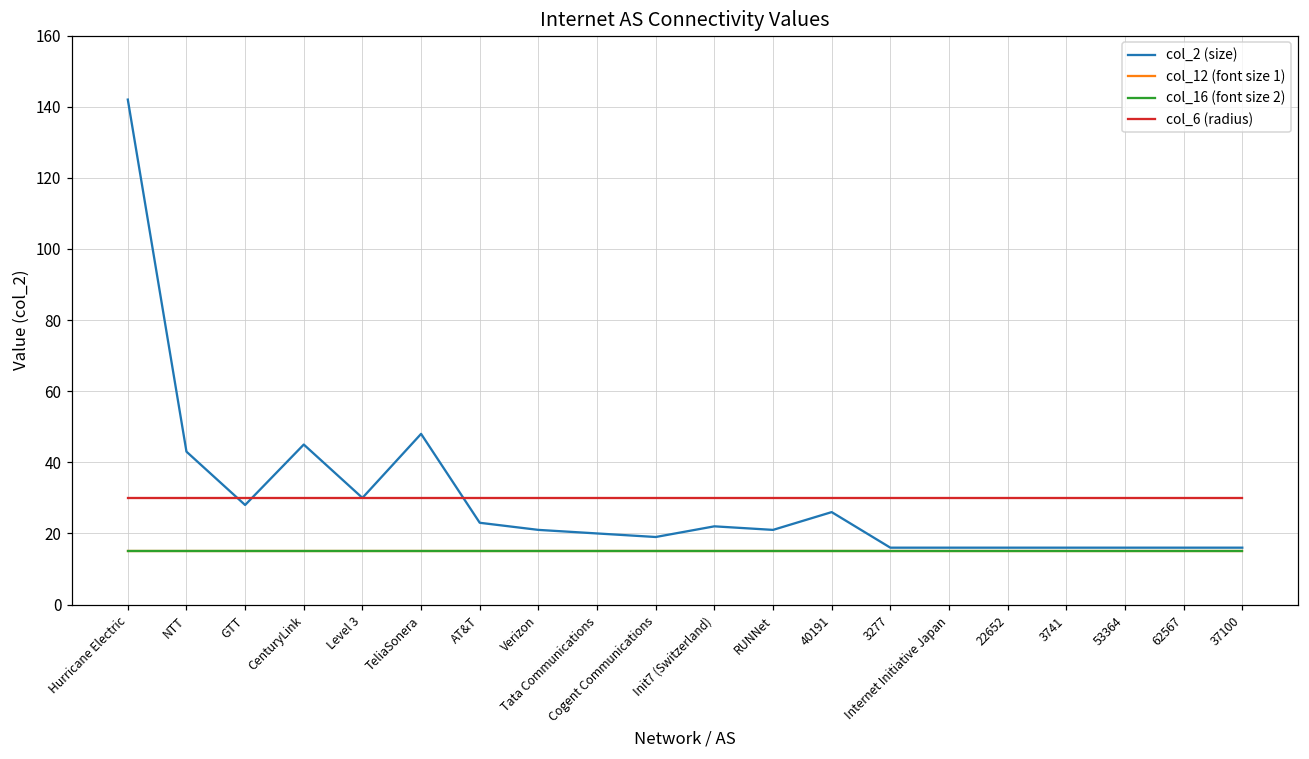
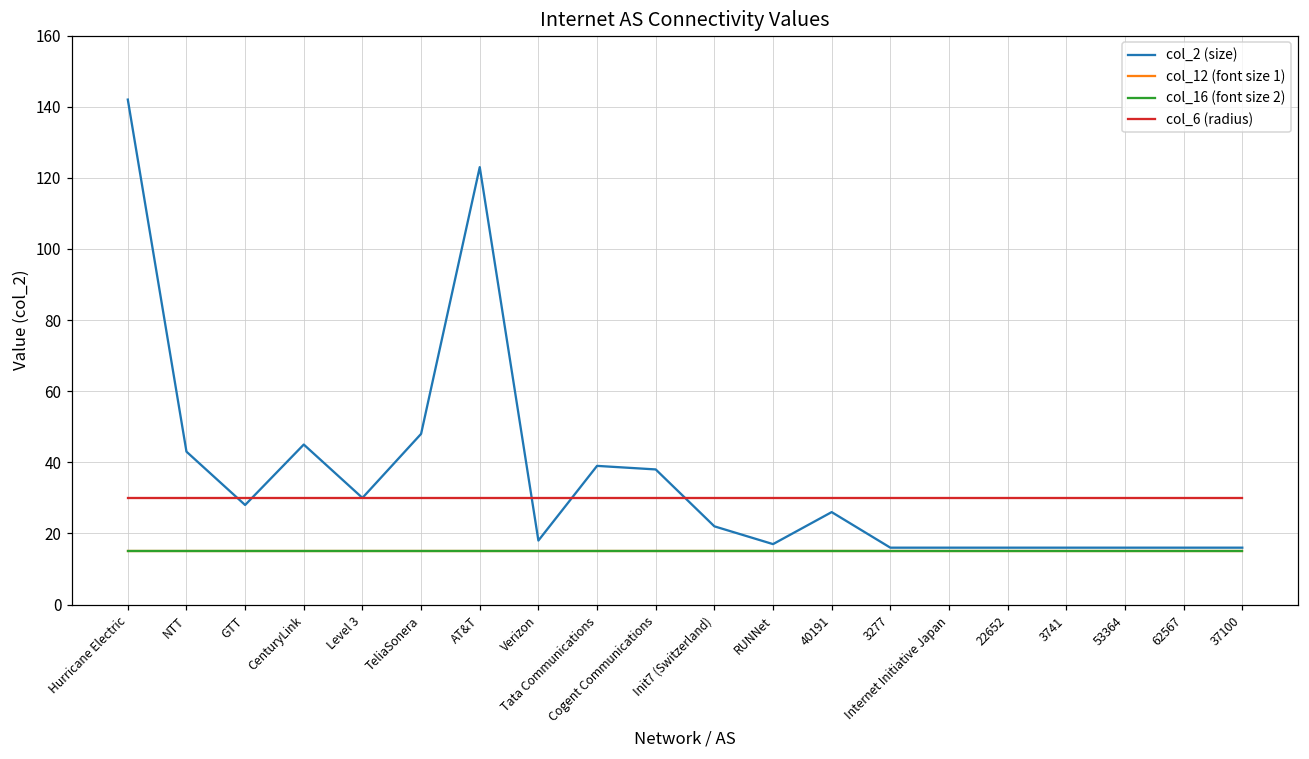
  {
    "col_2 (size)": {
      "Hurricane Electric": 142,
      "NTT": 43,
      "GTT": 28,
      "CenturyLink": 45,
      "TeliaSonera": 48,
-     "AT&T": 23,
-     "Verizon": 21,
-     "Tata Communications": 20,
-     "Cogent Communications": 19,
+     "AT&T": 123,
+     "Verizon": 18,
+     "Tata Communications": 39,
+     "Cogent Communications": 38,
      "Init7 (Switzerland)": 22,
-     "RUNNet": 21,
+     "RUNNet": 17,
      "40191": 26,
      "3277": 16,
      "Internet Initiative Japan": 16,
      "22652": 16,
      "3741": 16,
      "53364": 16,
      "62567": 16,
      "37100": 16
    },
    "col_16 (font size 2)": {
      "Hurricane Electric": 15,
      "NTT": 15,
      "GTT": 15,
      "CenturyLink": 15,
      "Level 3": 15,
      "TeliaSonera": 15,
      "AT&T": 15,
      "Verizon": 15,
      "Tata Communications": 15,
      "Cogent Communications": 15,
      "Init7 (Switzerland)": 15,
      "RUNNet": 15,
      "40191": 15,
      "3277": 15,
      "Internet Initiative Japan": 15,
      "22652": 15,
      "3741": 15,
      "53364": 15,
      "62567": 15,
      "37100": 15
    },
    "col_6 (radius)": {
      "Hurricane Electric": 30,
      "NTT": 30,
      "GTT": 30,
      "CenturyLink": 30,
      "TeliaSonera": 30,
      "AT&T": 30,
      "Verizon": 30,
      "Tata Communications": 30,
      "Cogent Communications": 30,
      "Init7 (Switzerland)": 30,
      "RUNNet": 30,
      "40191": 30,
      "3277": 30,
      "Internet Initiative Japan": 30,
      "22652": 30,
      "3741": 30,
      "53364": 30,
      "62567": 30,
      "37100": 30
    }
  }
